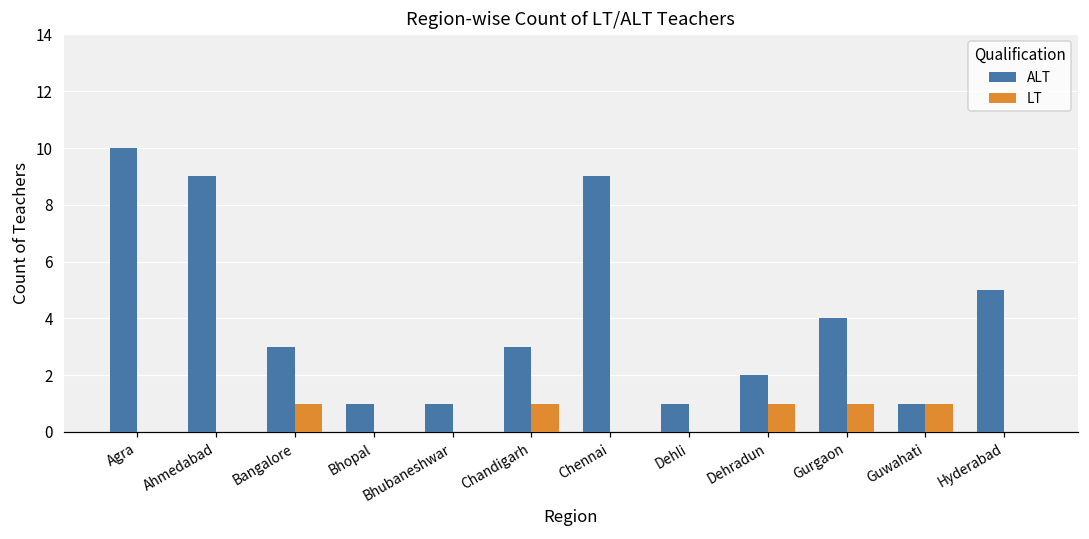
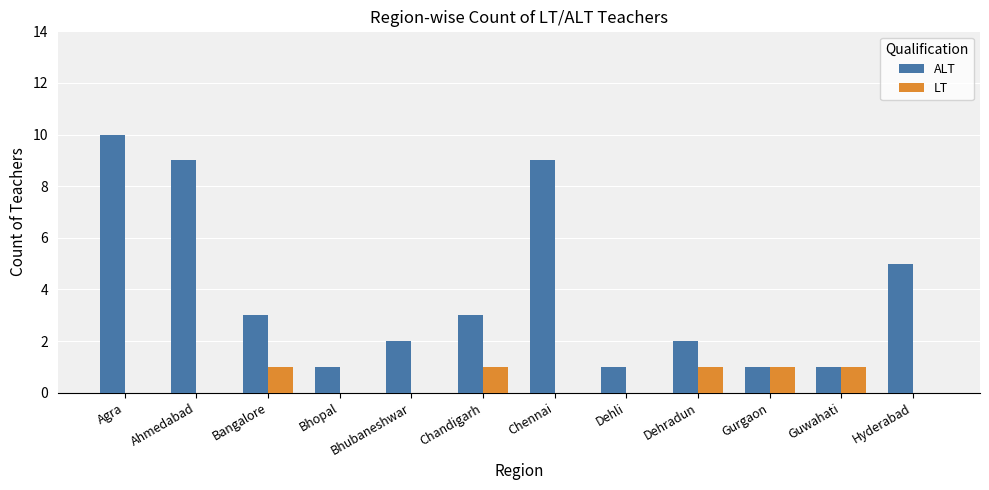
  {
    "ALT": {
      "Agra": 10,
      "Ahmedabad": 9,
      "Bangalore": 3,
      "Bhopal": 1,
-     "Bhubaneshwar": 1,
+     "Bhubaneshwar": 2,
      "Chandigarh": 3,
      "Chennai": 9,
      "Dehli": 1,
      "Dehradun": 2,
-     "Gurgaon": 4,
+     "Gurgaon": 1,
      "Guwahati": 1,
      "Hyderabad": 5
    },
    "LT": {
      "Agra": 0,
      "Ahmedabad": 0,
      "Bangalore": 1,
      "Bhopal": 0,
      "Bhubaneshwar": 0,
      "Chandigarh": 1,
      "Chennai": 0,
      "Dehli": 0,
      "Dehradun": 1,
      "Gurgaon": 1,
      "Guwahati": 1,
      "Hyderabad": 0
    }
  }
